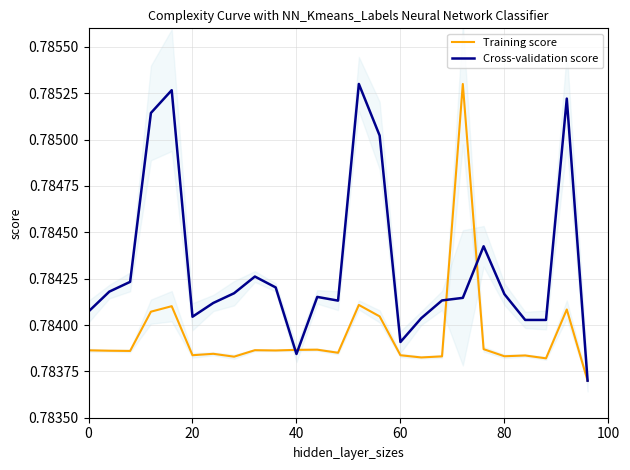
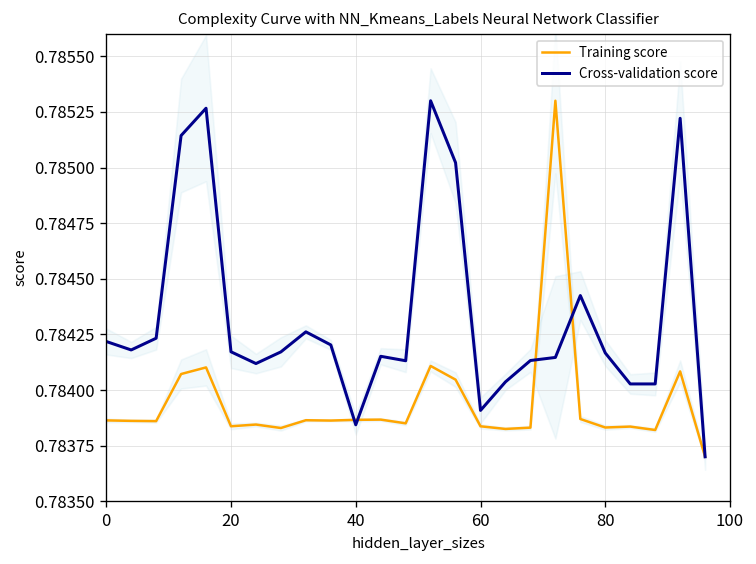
  {
    "Cross-validation score": {
-     "0": 0.78407,
-     "20": 0.78404,
+     "0": 0.78422,
+     "20": 0.78417,
      "40": 0.78384,
      "60": 0.78391,
      "80": 0.78417
    }
  }
